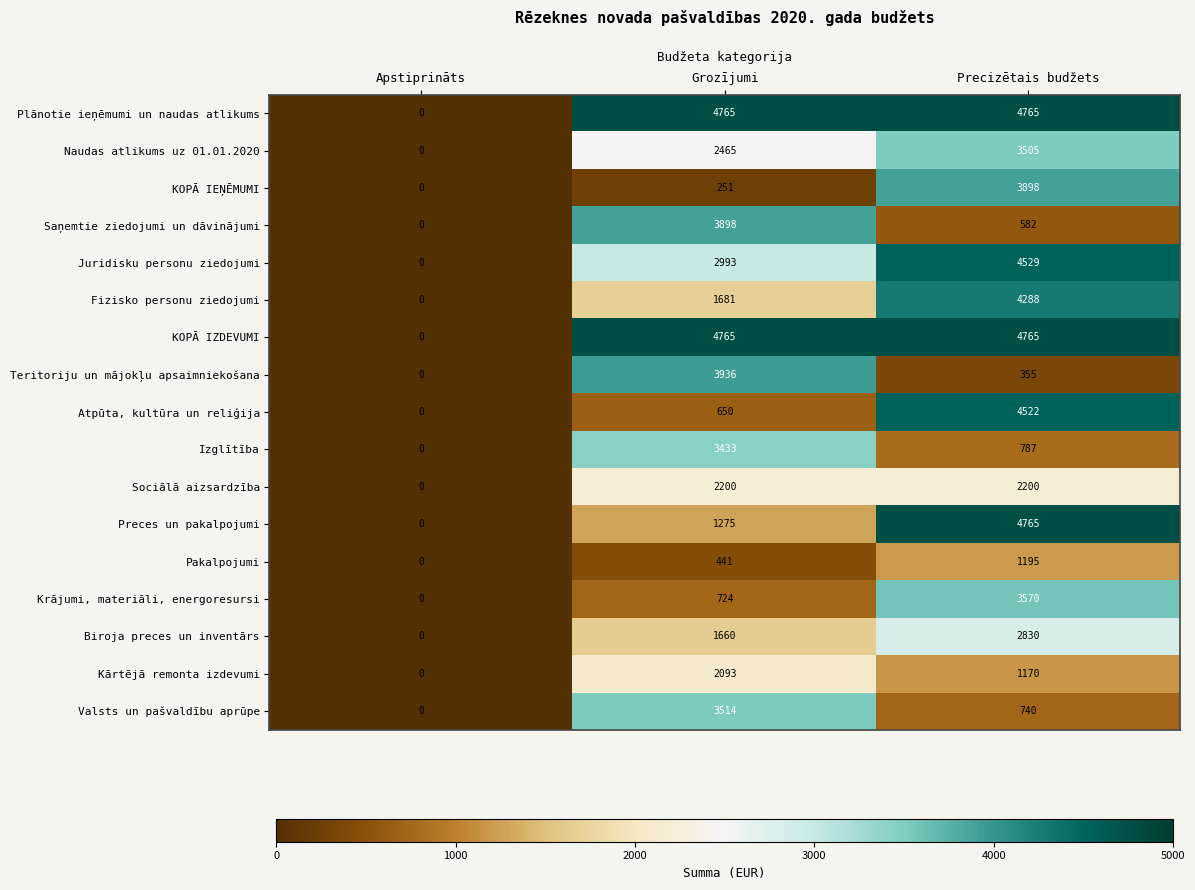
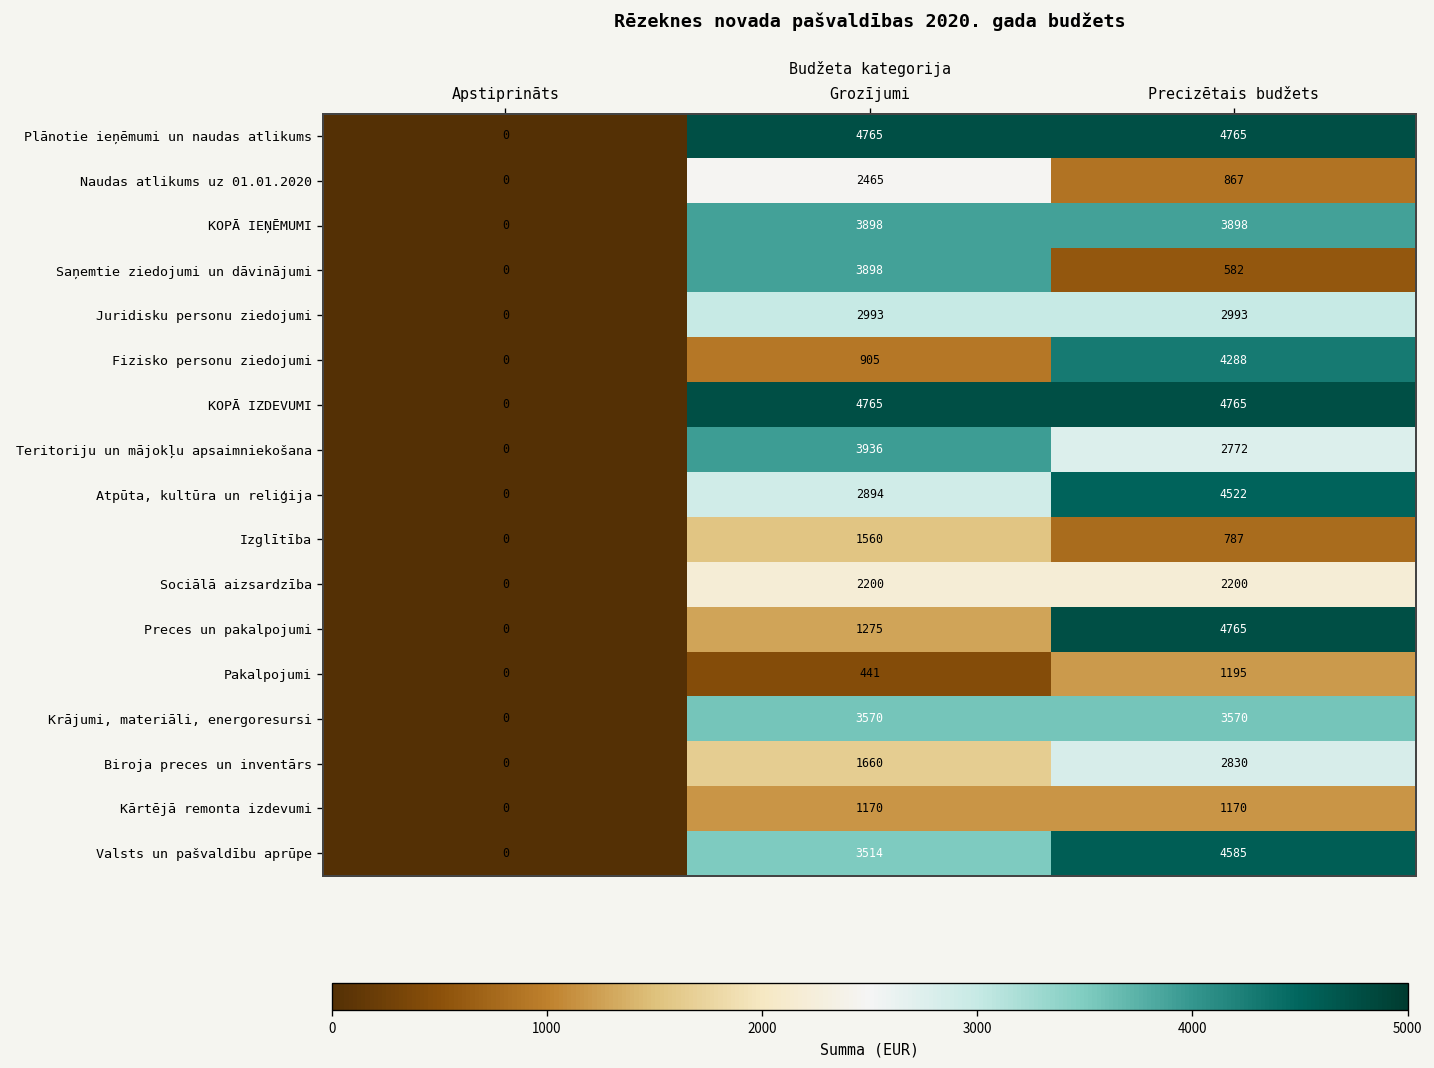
  {
    "Plānotie ieņēmumi un naudas atlikums": {
      "Apstiprināts": 0,
      "Grozījumi": 4765,
      "Precizētais budžets": 4765
    },
    "Naudas atlikums uz 01.01.2020": {
      "Apstiprināts": 0,
      "Grozījumi": 2465,
-     "Precizētais budžets": 3505
+     "Precizētais budžets": 867
    },
    "KOPĀ IEŅĒMUMI": {
      "Apstiprināts": 0,
-     "Grozījumi": 251,
+     "Grozījumi": 3898,
      "Precizētais budžets": 3898
    },
    "Saņemtie ziedojumi un dāvinājumi": {
      "Apstiprināts": 0,
      "Grozījumi": 3898,
      "Precizētais budžets": 582
    },
    "Juridisku personu ziedojumi": {
      "Apstiprināts": 0,
      "Grozījumi": 2993,
-     "Precizētais budžets": 4529
+     "Precizētais budžets": 2993
    },
    "Fizisko personu ziedojumi": {
      "Apstiprināts": 0,
-     "Grozījumi": 1681,
+     "Grozījumi": 905,
      "Precizētais budžets": 4288
    },
    "KOPĀ IZDEVUMI": {
      "Apstiprināts": 0,
      "Grozījumi": 4765,
      "Precizētais budžets": 4765
    },
    "Teritoriju un mājokļu apsaimniekošana": {
      "Apstiprināts": 0,
      "Grozījumi": 3936,
-     "Precizētais budžets": 355
+     "Precizētais budžets": 2772
    },
    "Atpūta, kultūra un reliģija": {
      "Apstiprināts": 0,
-     "Grozījumi": 650,
+     "Grozījumi": 2894,
      "Precizētais budžets": 4522
    },
    "Izglītība": {
      "Apstiprināts": 0,
-     "Grozījumi": 3433,
+     "Grozījumi": 1560,
      "Precizētais budžets": 787
    },
    "Sociālā aizsardzība": {
      "Apstiprināts": 0,
      "Grozījumi": 2200,
      "Precizētais budžets": 2200
    },
    "Preces un pakalpojumi": {
      "Apstiprināts": 0,
      "Grozījumi": 1275,
      "Precizētais budžets": 4765
    },
    "Pakalpojumi": {
      "Apstiprināts": 0,
      "Grozījumi": 441,
      "Precizētais budžets": 1195
    },
    "Krājumi, materiāli, energoresursi": {
      "Apstiprināts": 0,
-     "Grozījumi": 724,
+     "Grozījumi": 3570,
      "Precizētais budžets": 3570
    },
    "Biroja preces un inventārs": {
      "Apstiprināts": 0,
      "Grozījumi": 1660,
      "Precizētais budžets": 2830
    },
    "Kārtējā remonta izdevumi": {
      "Apstiprināts": 0,
-     "Grozījumi": 2093,
+     "Grozījumi": 1170,
      "Precizētais budžets": 1170
    },
    "Valsts un pašvaldību aprūpe": {
      "Apstiprināts": 0,
      "Grozījumi": 3514,
-     "Precizētais budžets": 740
+     "Precizētais budžets": 4585
    }
  }
